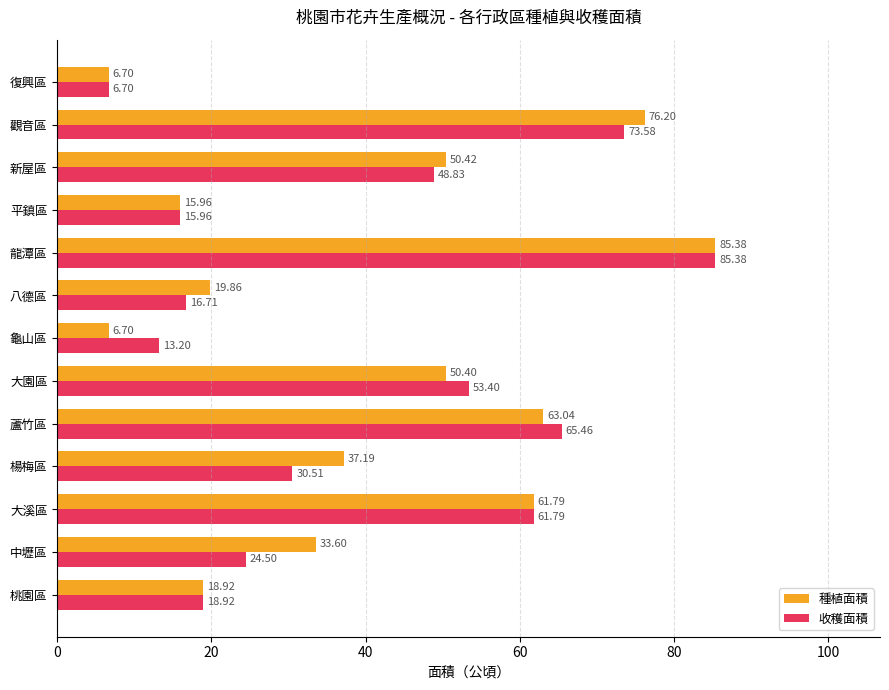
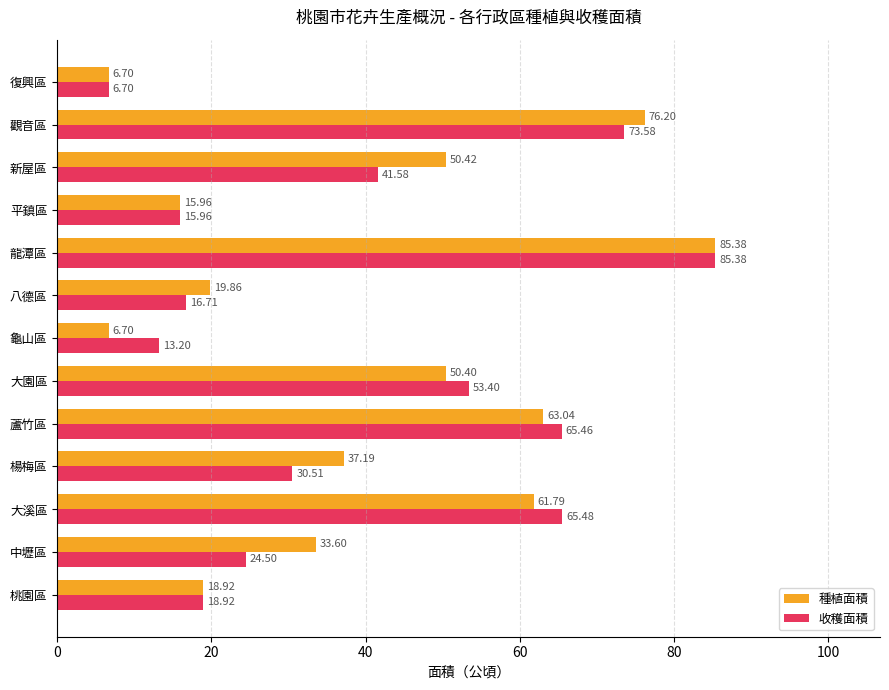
  {
    "種植面積": {
      "復興區": 6.70,
      "觀音區": 76.20,
      "新屋區": 50.42,
      "平鎮區": 15.96,
      "龍潭區": 85.38,
      "八德區": 19.86,
      "龜山區": 6.70,
      "大園區": 50.40,
      "蘆竹區": 63.04,
      "楊梅區": 37.19,
      "大溪區": 61.79,
      "中壢區": 33.60,
      "桃園區": 18.92
    },
    "收穫面積": {
      "復興區": 6.70,
      "觀音區": 73.58,
-     "新屋區": 48.83,
+     "新屋區": 41.58,
      "平鎮區": 15.96,
      "龍潭區": 85.38,
      "八德區": 16.71,
      "龜山區": 13.20,
      "大園區": 53.40,
      "蘆竹區": 65.46,
      "楊梅區": 30.51,
-     "大溪區": 61.79,
+     "大溪區": 65.48,
      "中壢區": 24.50,
      "桃園區": 18.92
    }
  }
